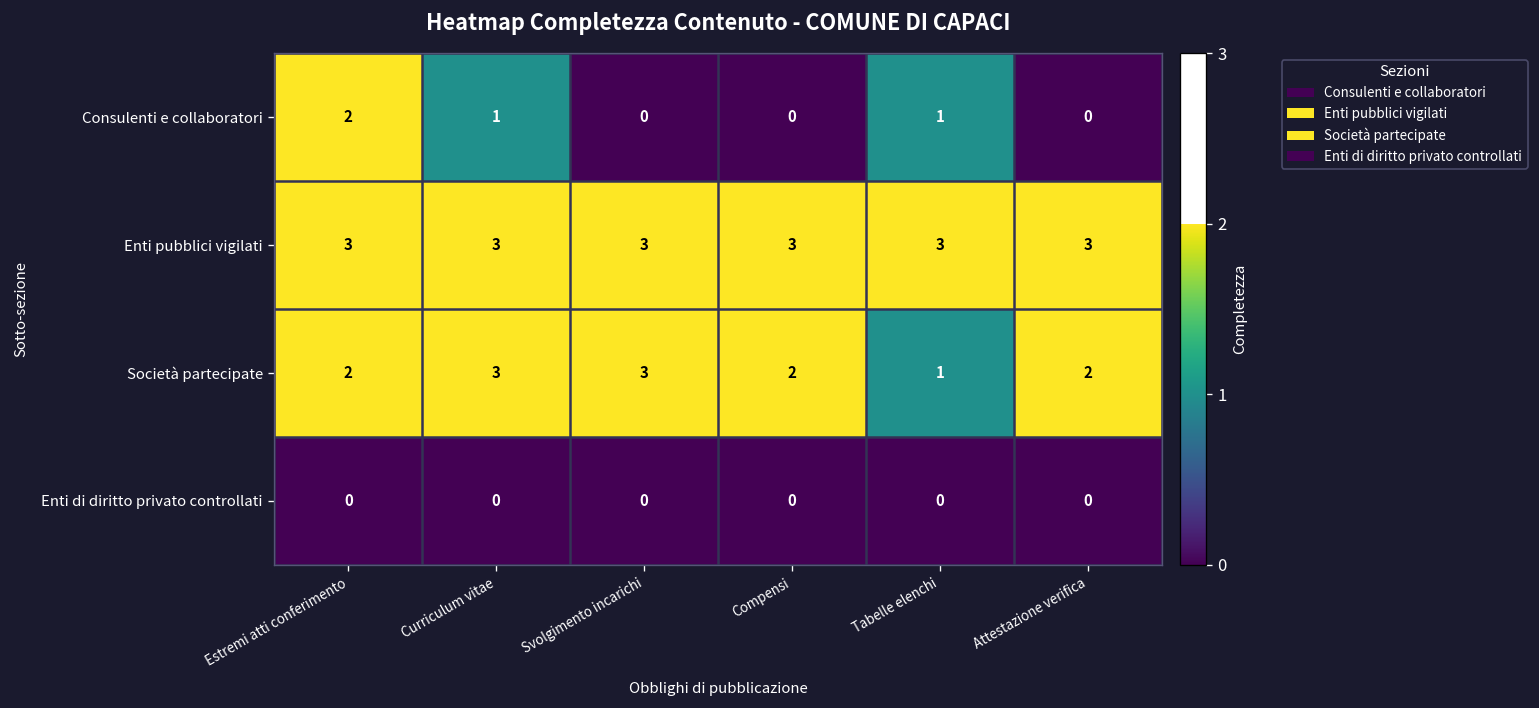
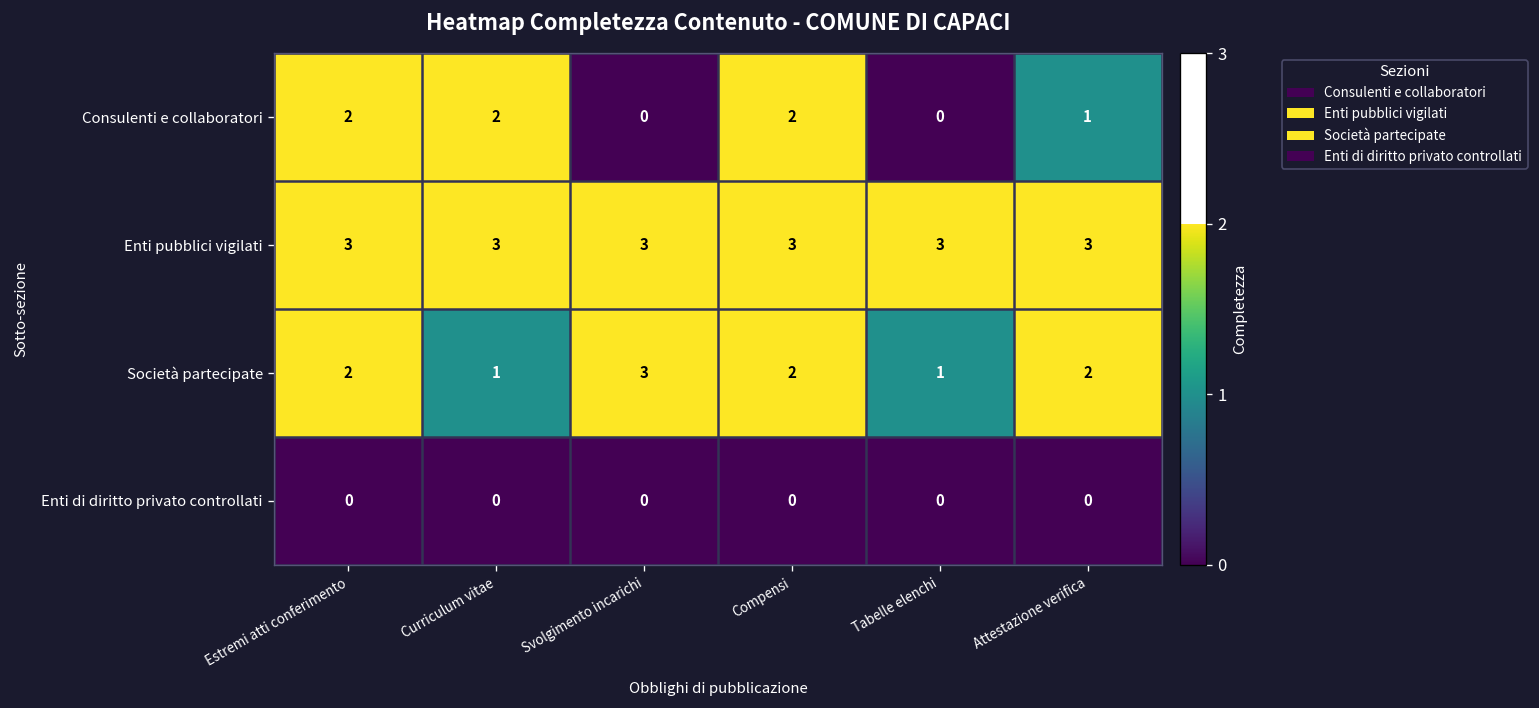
  {
    "Consulenti e collaboratori": {
      "Estremi atti conferimento": 2,
-     "Curriculum vitae": 1,
+     "Curriculum vitae": 2,
      "Svolgimento incarichi": 0,
-     "Compensi": 0,
-     "Tabelle elenchi": 1,
-     "Attestazione verifica": 0
+     "Compensi": 2,
+     "Tabelle elenchi": 0,
+     "Attestazione verifica": 1
    },
    "Enti pubblici vigilati": {
      "Estremi atti conferimento": 3,
      "Curriculum vitae": 3,
      "Svolgimento incarichi": 3,
      "Compensi": 3,
      "Tabelle elenchi": 3,
      "Attestazione verifica": 3
    },
    "Società partecipate": {
      "Estremi atti conferimento": 2,
-     "Curriculum vitae": 3,
+     "Curriculum vitae": 1,
      "Svolgimento incarichi": 3,
      "Compensi": 2,
      "Tabelle elenchi": 1,
      "Attestazione verifica": 2
    },
    "Enti di diritto privato controllati": {
      "Estremi atti conferimento": 0,
      "Curriculum vitae": 0,
      "Svolgimento incarichi": 0,
      "Compensi": 0,
      "Tabelle elenchi": 0,
      "Attestazione verifica": 0
    }
  }
